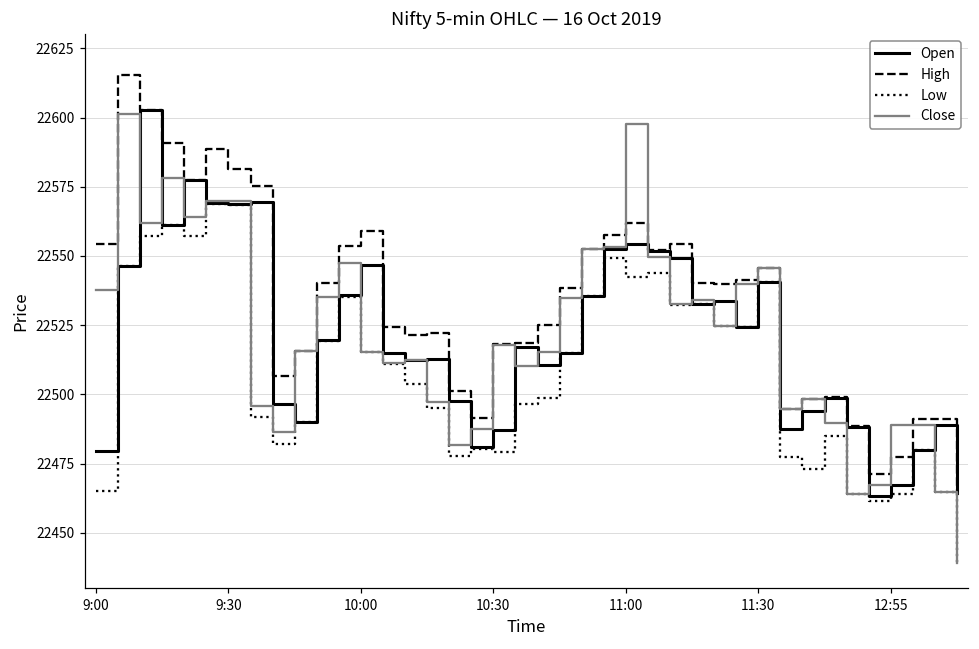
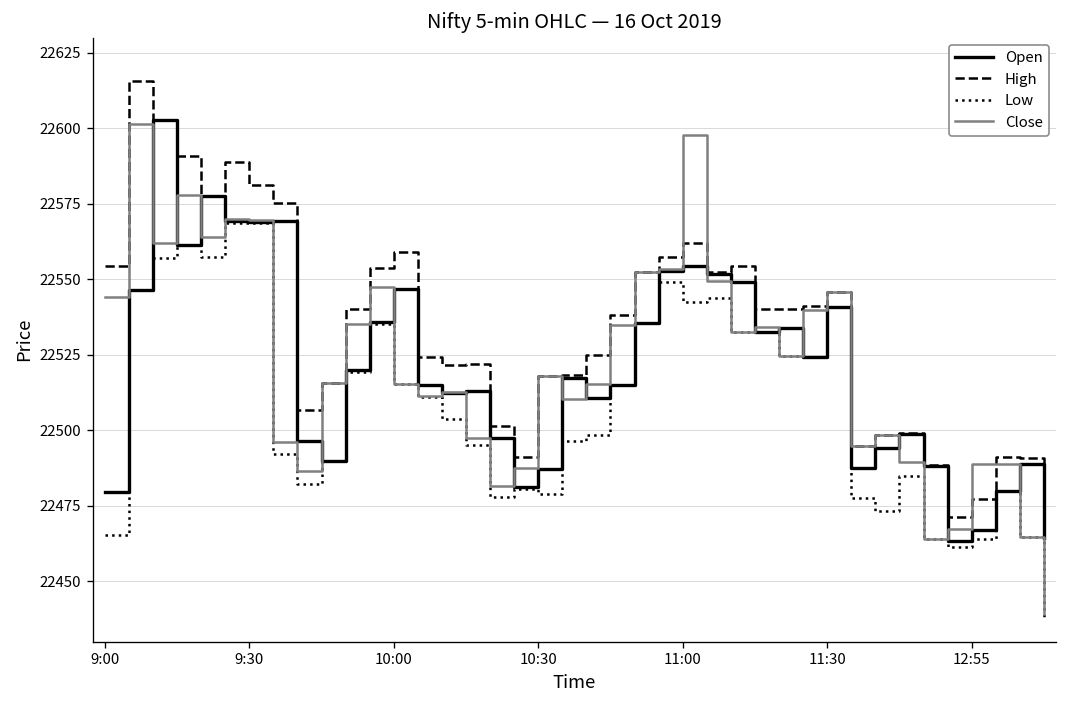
  {
    "Close": {
-     "9:00": 22538,
+     "9:00": 22544,
      "11:00": 22598,
      "12:55": 22489
    }
  }
